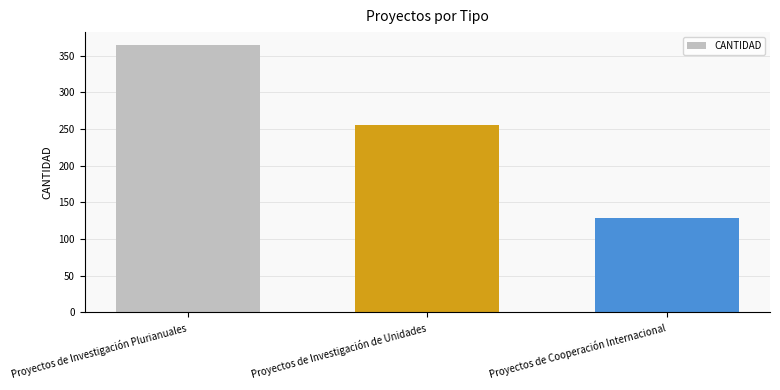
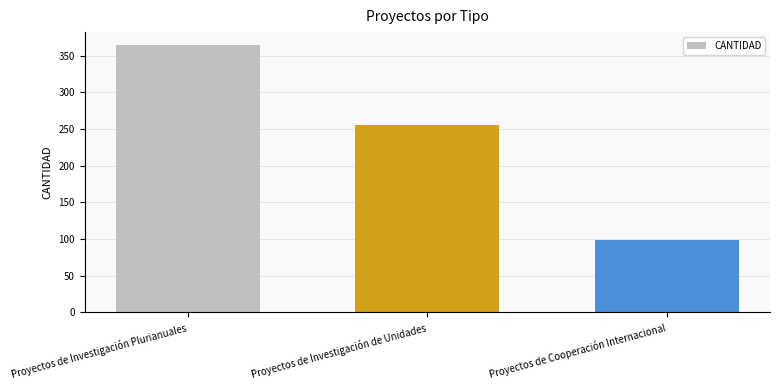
  {
    "Proyectos de Investigación Plurianuales": 360,
    "Proyectos de Investigación de Unidades": 260,
-   "Proyectos de Cooperación Internacional": 130
+   "Proyectos de Cooperación Internacional": 100
  }
